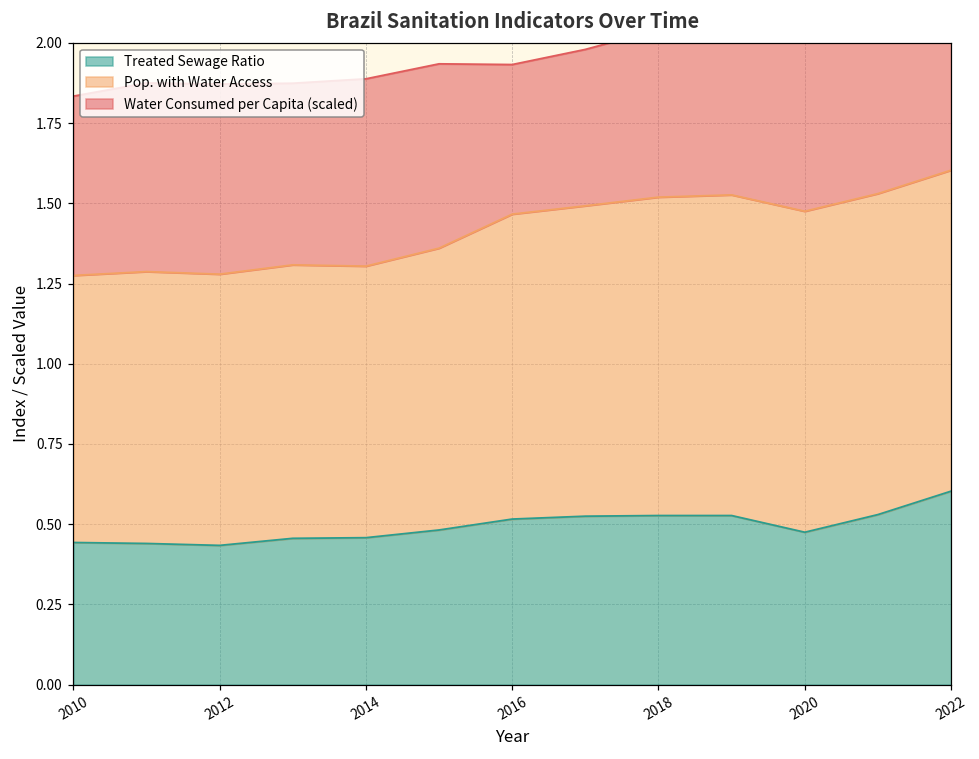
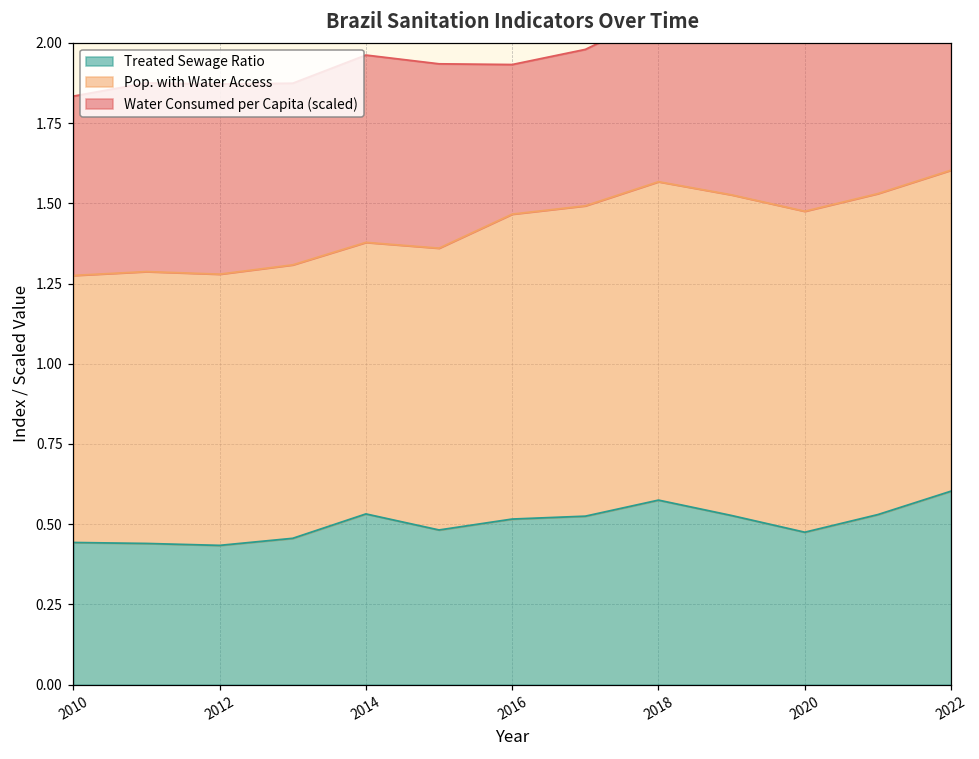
  {
    "Treated Sewage Ratio": {
      "2010": 0.44,
      "2012": 0.43,
-     "2014": 0.46,
+     "2014": 0.53,
      "2016": 0.52,
-     "2018": 0.53,
+     "2018": 0.58,
      "2020": 0.48,
      "2022": 0.60
    }
  }
